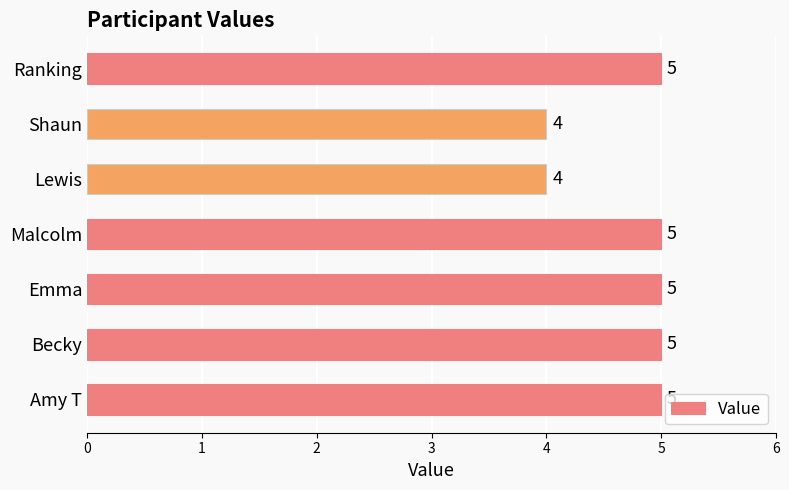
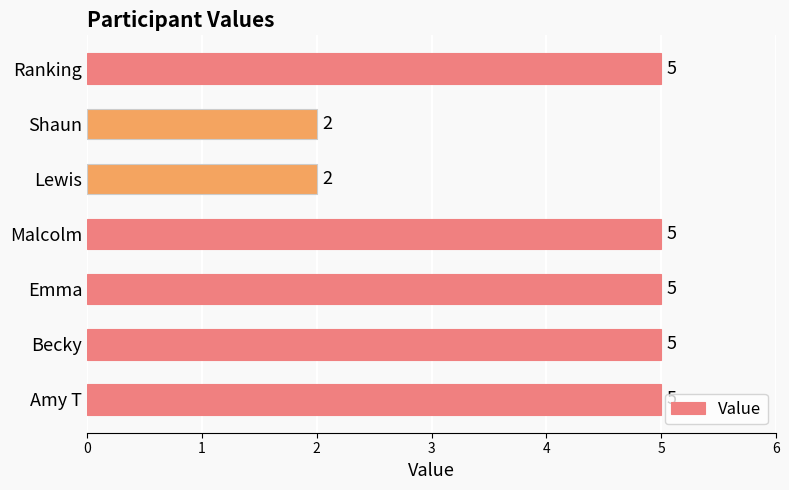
  {
    "Ranking": 5,
-   "Shaun": 4,
-   "Lewis": 4,
+   "Shaun": 2,
+   "Lewis": 2,
    "Malcolm": 5,
    "Emma": 5,
    "Becky": 5
  }
